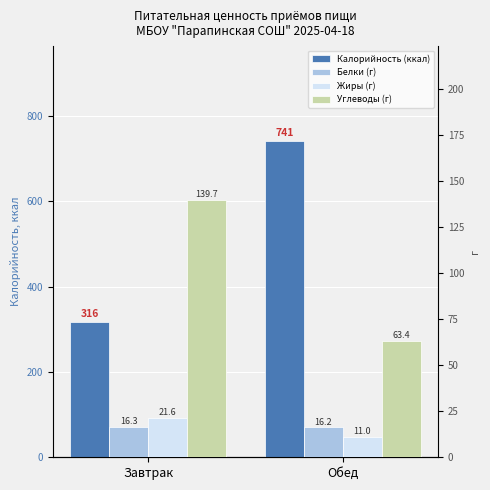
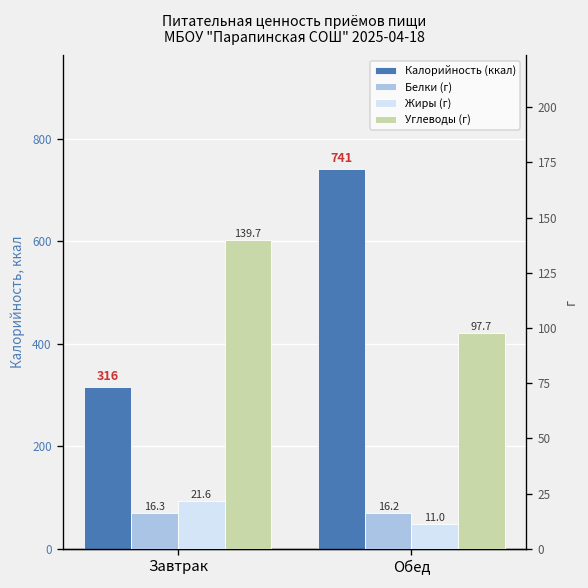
  {
    "Калорийность (ккал)": {
      "Завтрак": 316,
      "Обед": 741
    },
    "Углеводы (г)": {
      "Завтрак": 139.7,
-     "Обед": 63.4
+     "Обед": 97.7
    }
  }
